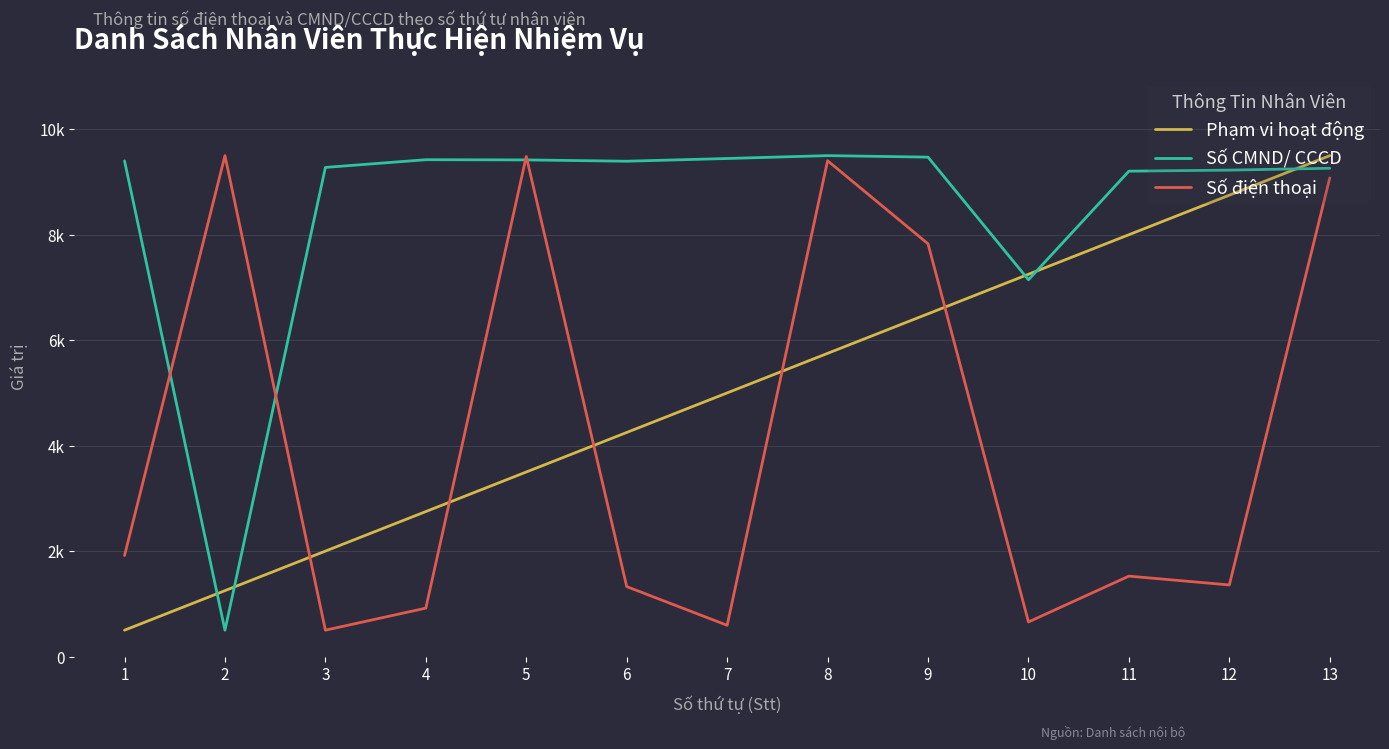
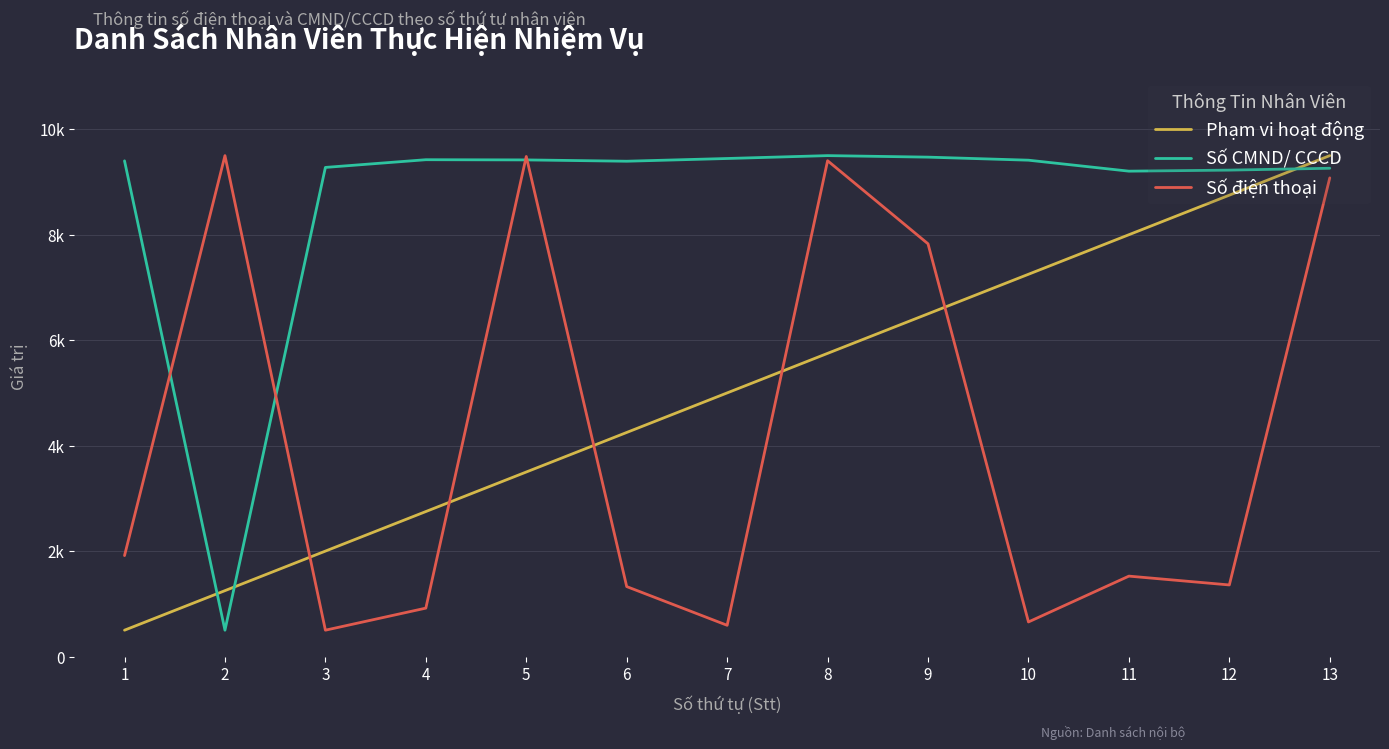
  {
    "Phạm vi hoạt động": {
      "1": 500,
      "2": 1300,
      "3": 2000,
      "4": 2800,
      "5": 3500,
      "6": 4300,
      "7": 5000,
      "8": 5800,
      "9": 6500,
      "10": 7300,
      "11": 8000
    },
    "Số CMND/ CCCD": {
      "1": 9400,
      "2": 500,
      "3": 9300,
      "4": 9400,
      "5": 9400,
      "6": 9400,
      "7": 9400,
      "8": 9500,
      "9": 9500,
-     "10": 7100,
+     "10": 9400,
      "11": 9200
    },
    "Số điện thoại": {
      "1": 1900,
      "2": 9500,
      "3": 500,
      "4": 900,
      "5": 9500,
      "6": 1300,
      "7": 600,
      "8": 9400,
      "9": 7800,
      "10": 700,
      "11": 1500,
      "12": 1400
    }
  }
